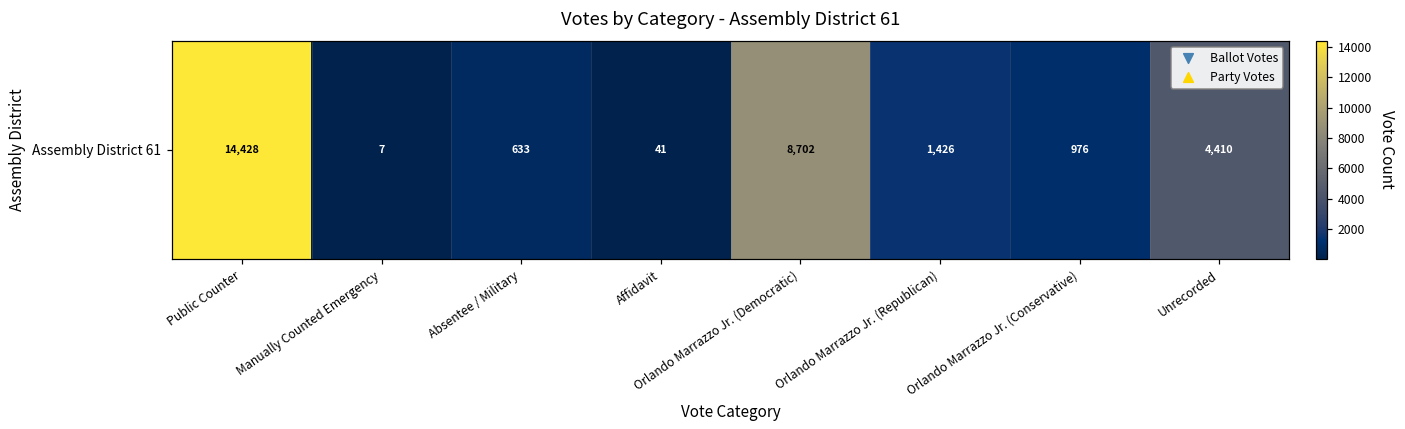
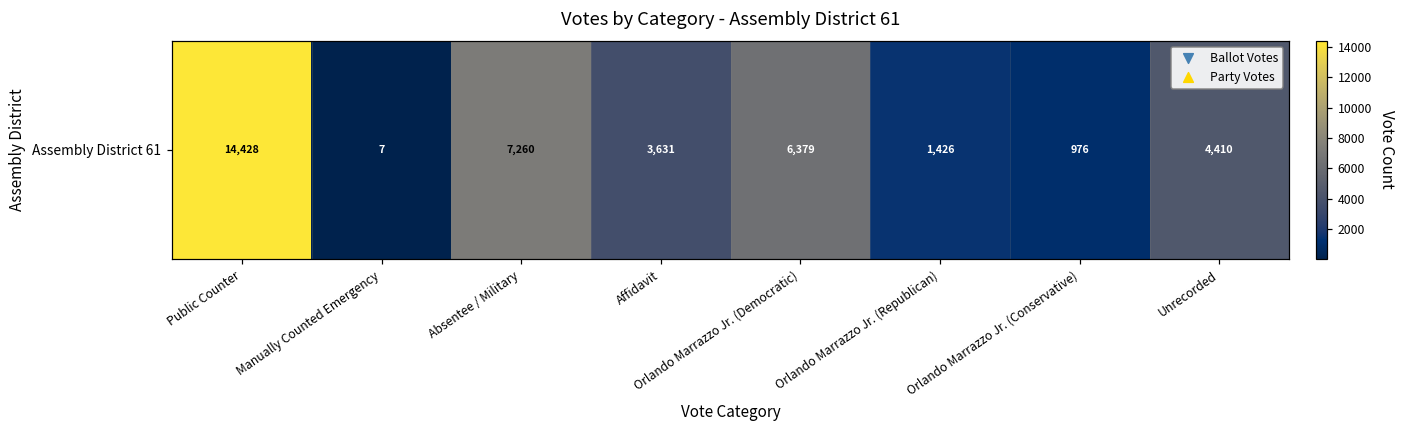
  {
    "Assembly District 61": {
      "Public Counter": "14,428",
      "Manually Counted Emergency": "7",
-     "Absentee / Military": "633",
-     "Affidavit": "41",
-     "Orlando Marrazzo Jr. (Democratic)": "8,702",
+     "Absentee / Military": "7,260",
+     "Affidavit": "3,631",
+     "Orlando Marrazzo Jr. (Democratic)": "6,379",
      "Orlando Marrazzo Jr. (Republican)": "1,426",
      "Orlando Marrazzo Jr. (Conservative)": "976",
      "Unrecorded": "4,410"
    }
  }
